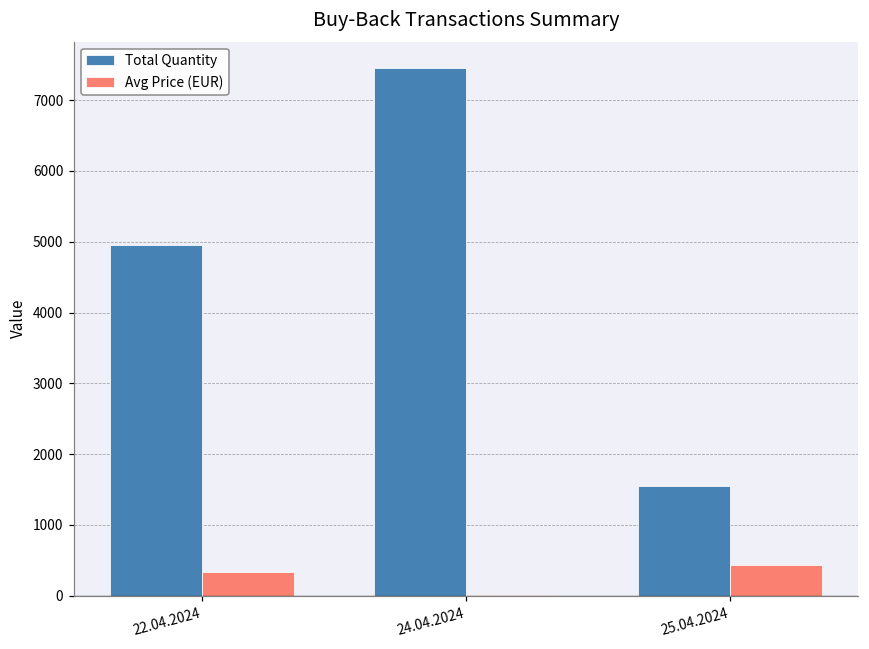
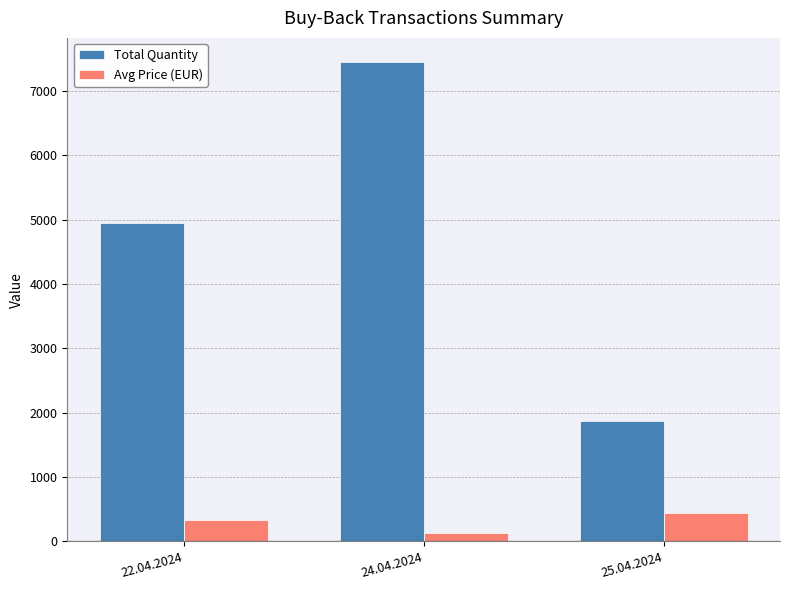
  {
    "Total Quantity": {
      "22.04.2024": 4900,
      "24.04.2024": 7500,
-     "25.04.2024": 1500
+     "25.04.2024": 1900
    },
    "Avg Price (EUR)": {
      "22.04.2024": 300,
-     "24.04.2024": 0,
+     "24.04.2024": 100,
      "25.04.2024": 400
    }
  }
